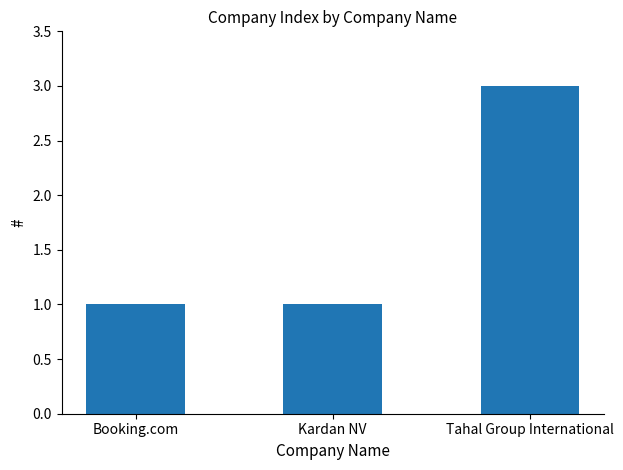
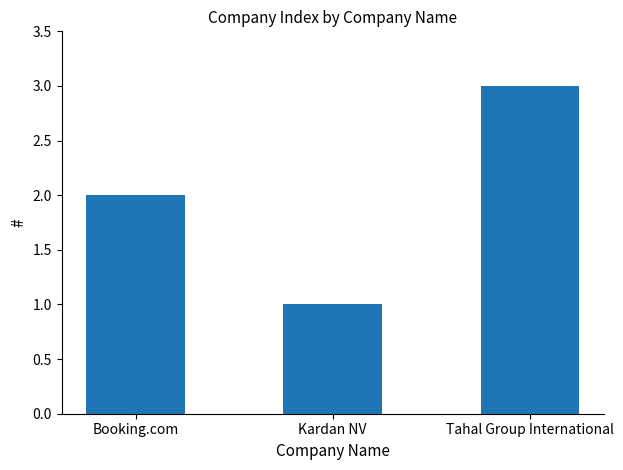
  {
-   "Booking.com": 1,
+   "Booking.com": 2,
    "Kardan NV": 1,
    "Tahal Group International": 3
  }
